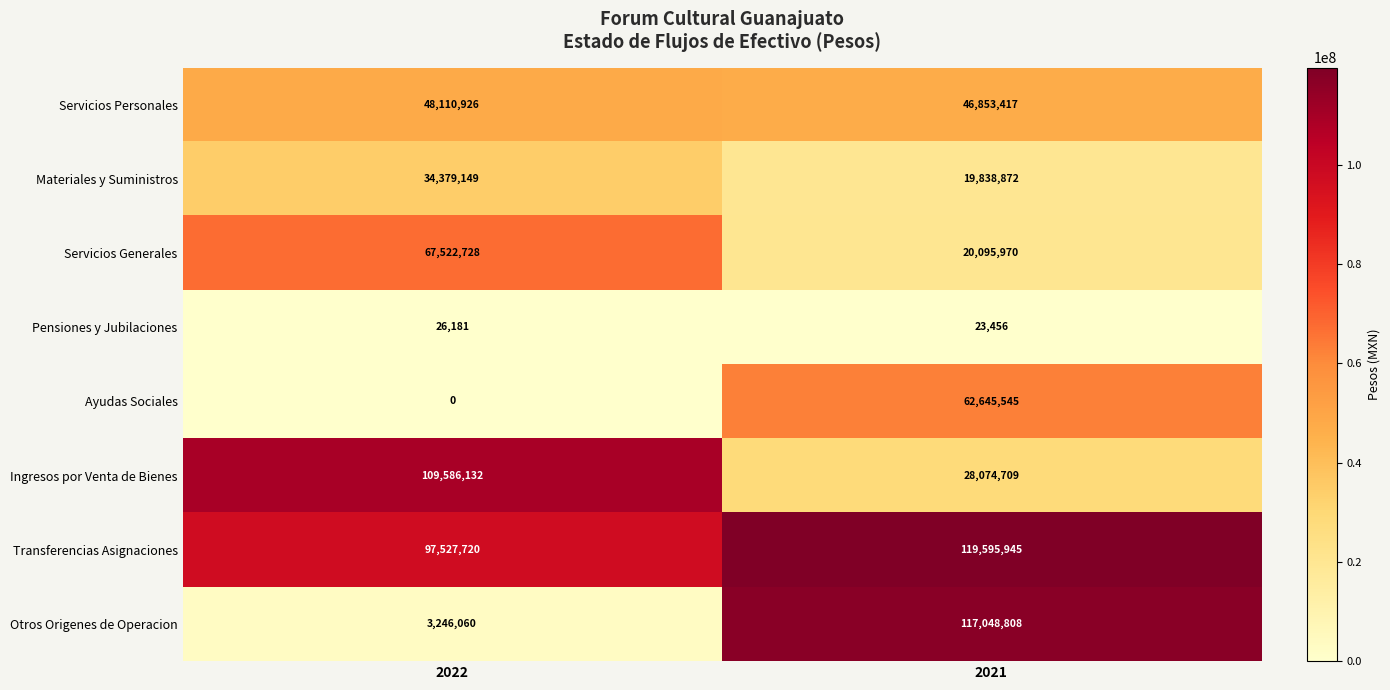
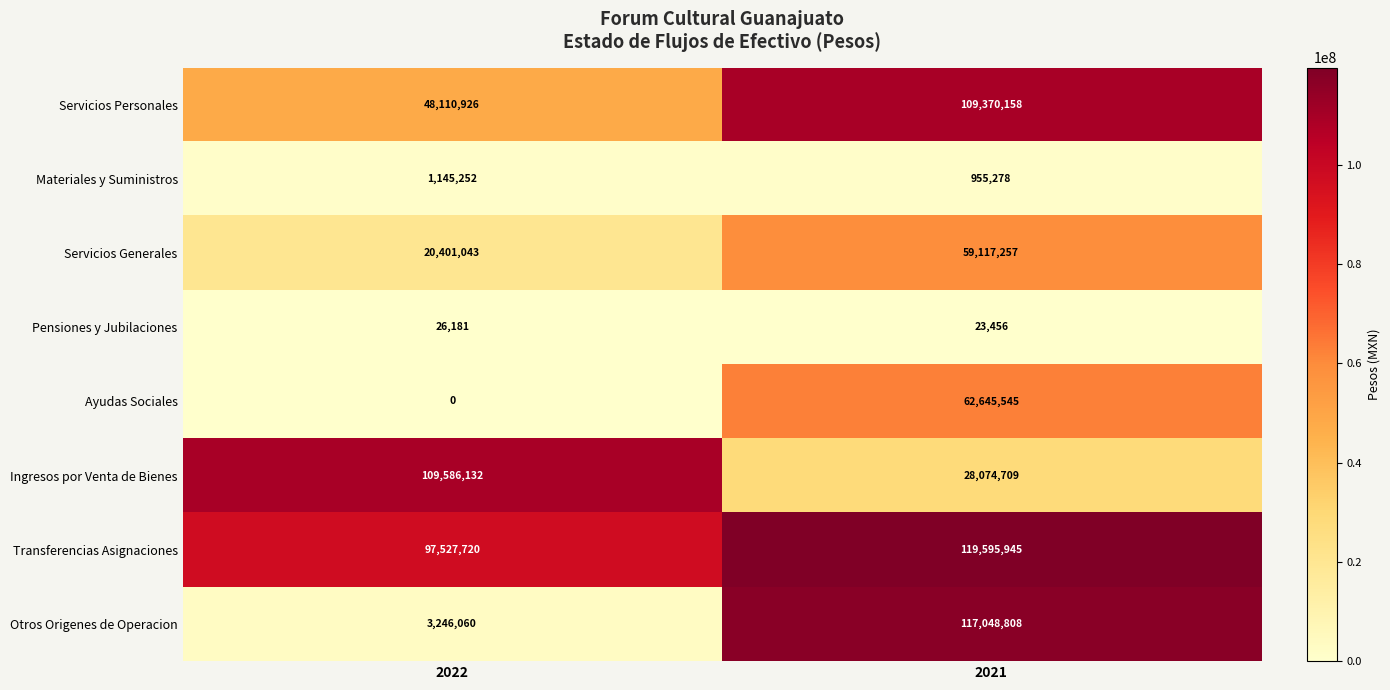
  {
    "Servicios Personales": {
      "2022": "48,110,926",
-     "2021": "46,853,417"
+     "2021": "109,370,158"
    },
    "Materiales y Suministros": {
-     "2022": "34,379,149",
-     "2021": "19,838,872"
+     "2022": "1,145,252",
+     "2021": "955,278"
    },
    "Servicios Generales": {
-     "2022": "67,522,728",
-     "2021": "20,095,970"
+     "2022": "20,401,043",
+     "2021": "59,117,257"
    },
    "Pensiones y Jubilaciones": {
      "2022": "26,181",
      "2021": "23,456"
    },
    "Ayudas Sociales": {
      "2022": "0",
      "2021": "62,645,545"
    },
    "Ingresos por Venta de Bienes": {
      "2022": "109,586,132",
      "2021": "28,074,709"
    },
    "Transferencias Asignaciones": {
      "2022": "97,527,720",
      "2021": "119,595,945"
    },
    "Otros Origenes de Operacion": {
      "2022": "3,246,060",
      "2021": "117,048,808"
    }
  }
